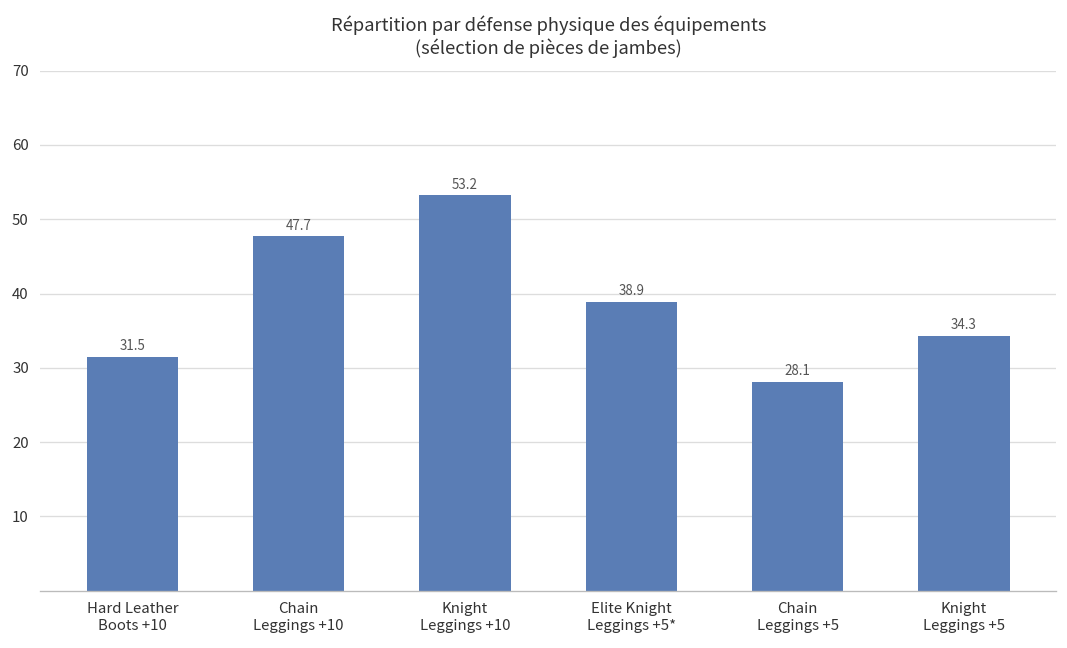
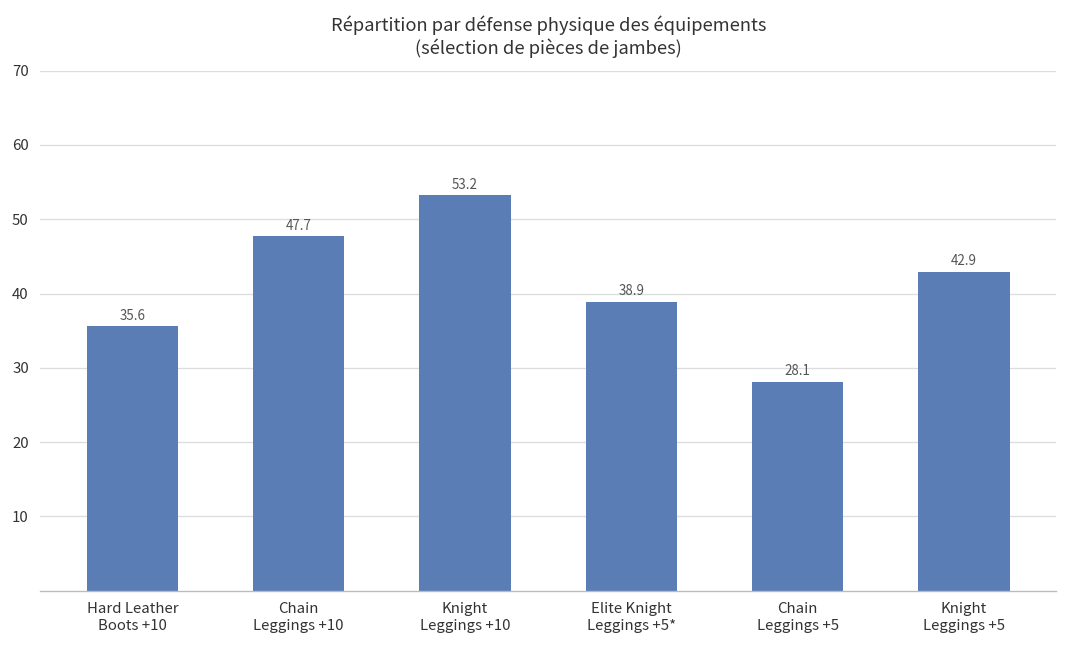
  {
-   "Hard Leather Boots +10": 31.5,
+   "Hard Leather Boots +10": 35.6,
    "Chain Leggings +10": 47.7,
    "Knight Leggings +10": 53.2,
    "Elite Knight Leggings +5*": 38.9,
    "Chain Leggings +5": 28.1,
-   "Knight Leggings +5": 34.3
+   "Knight Leggings +5": 42.9
  }
